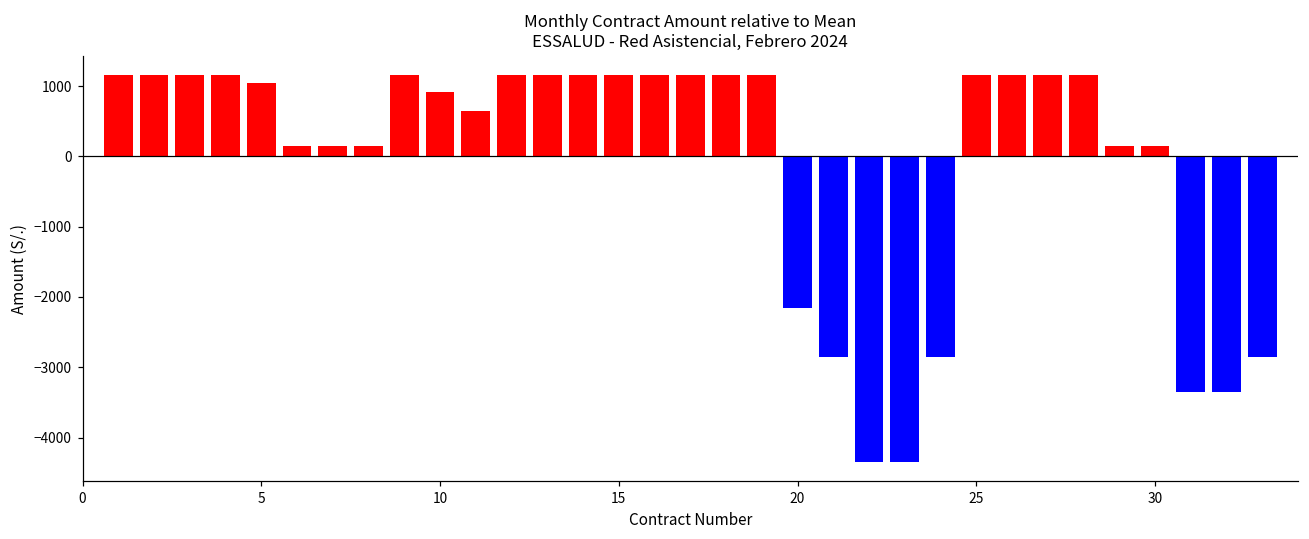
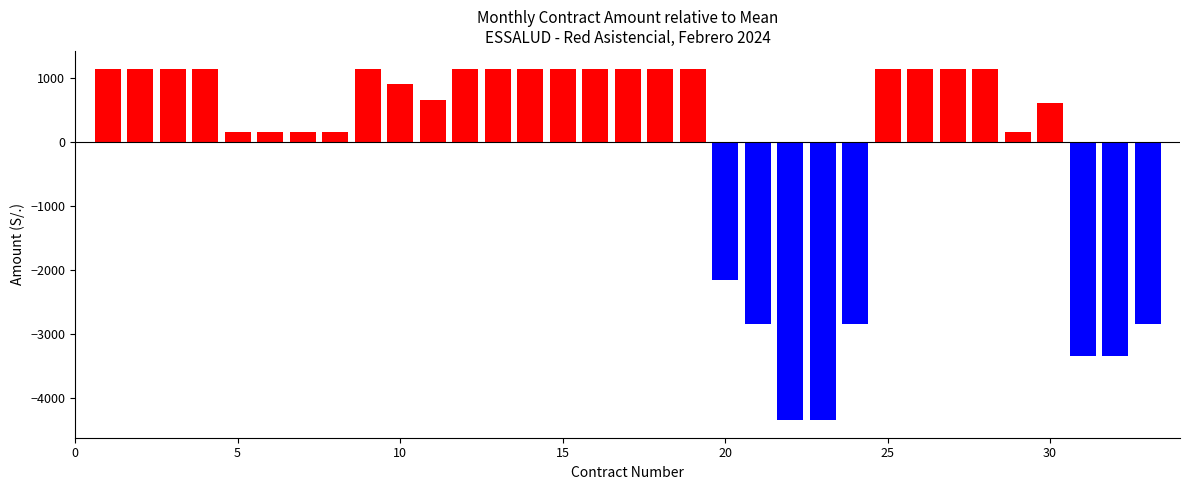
  {
-   "5": 1000,
+   "5": 200,
    "10": 900,
    "15": 1200,
    "20": -2200,
    "25": 1200,
-   "30": 200
+   "30": 600
  }
